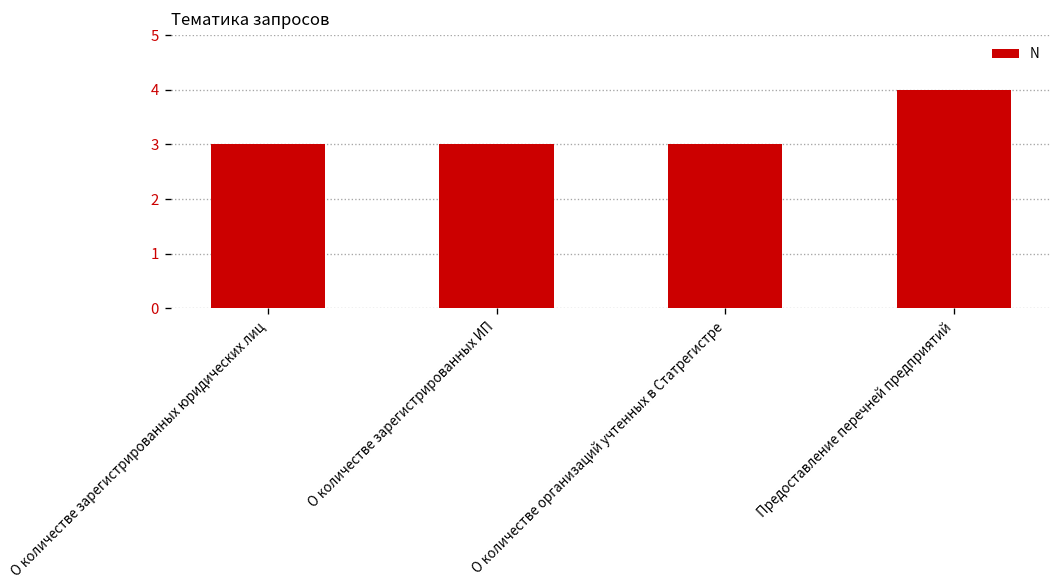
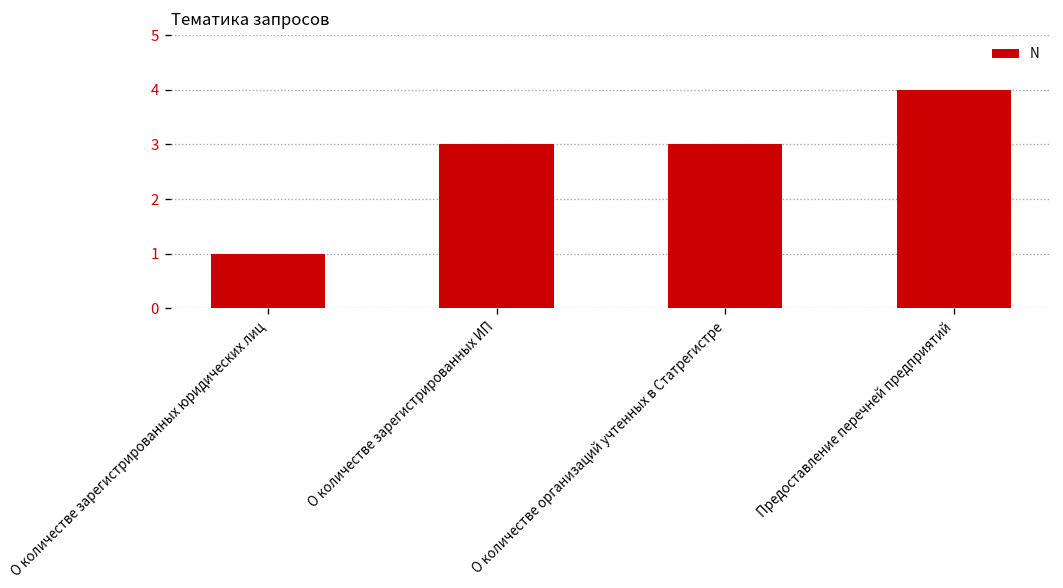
  {
-   "О количестве зарегистрированных юридических лиц": 3,
+   "О количестве зарегистрированных юридических лиц": 1,
    "О количестве зарегистрированных ИП": 3,
    "О количестве организаций учтенных в Статрегистре": 3,
    "Предоставление перечней предприятий": 4
  }
